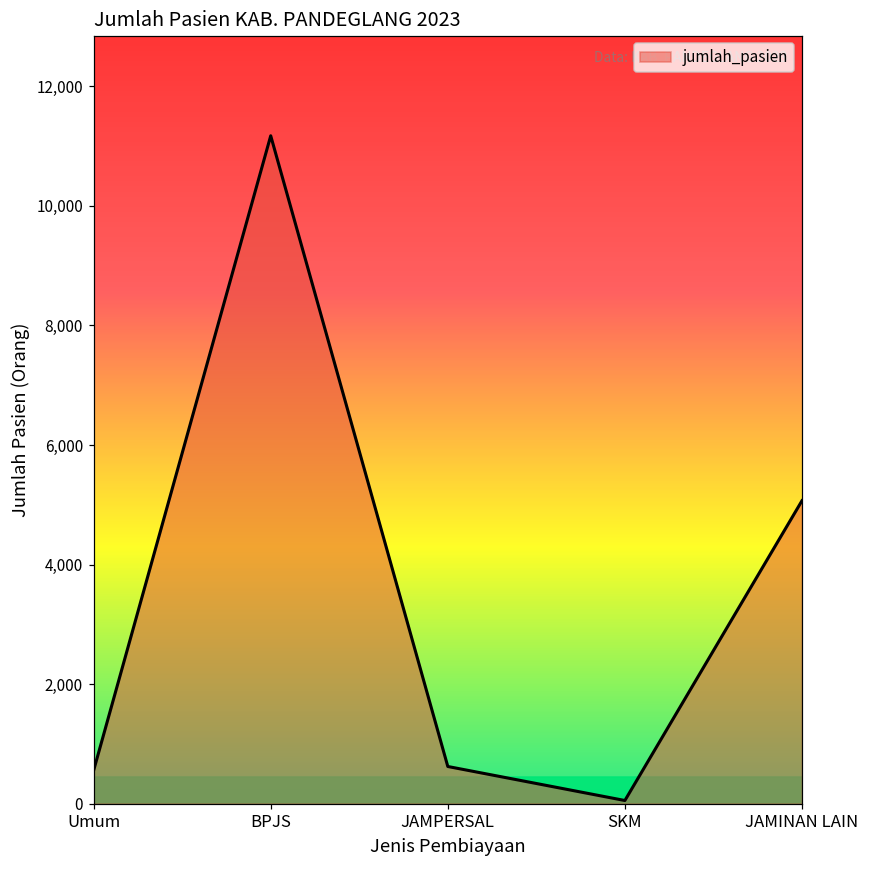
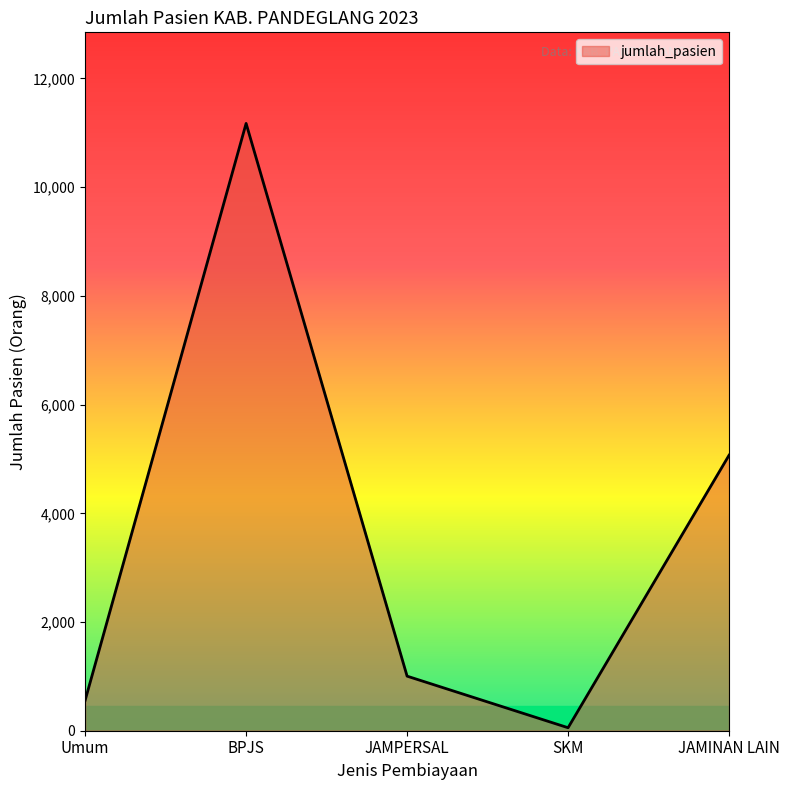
  {
    "Umum": "600",
    "BPJS": "11,200",
-   "JAMPERSAL": "600",
+   "JAMPERSAL": "1,000",
    "JAMINAN LAIN": "5,100"
  }
